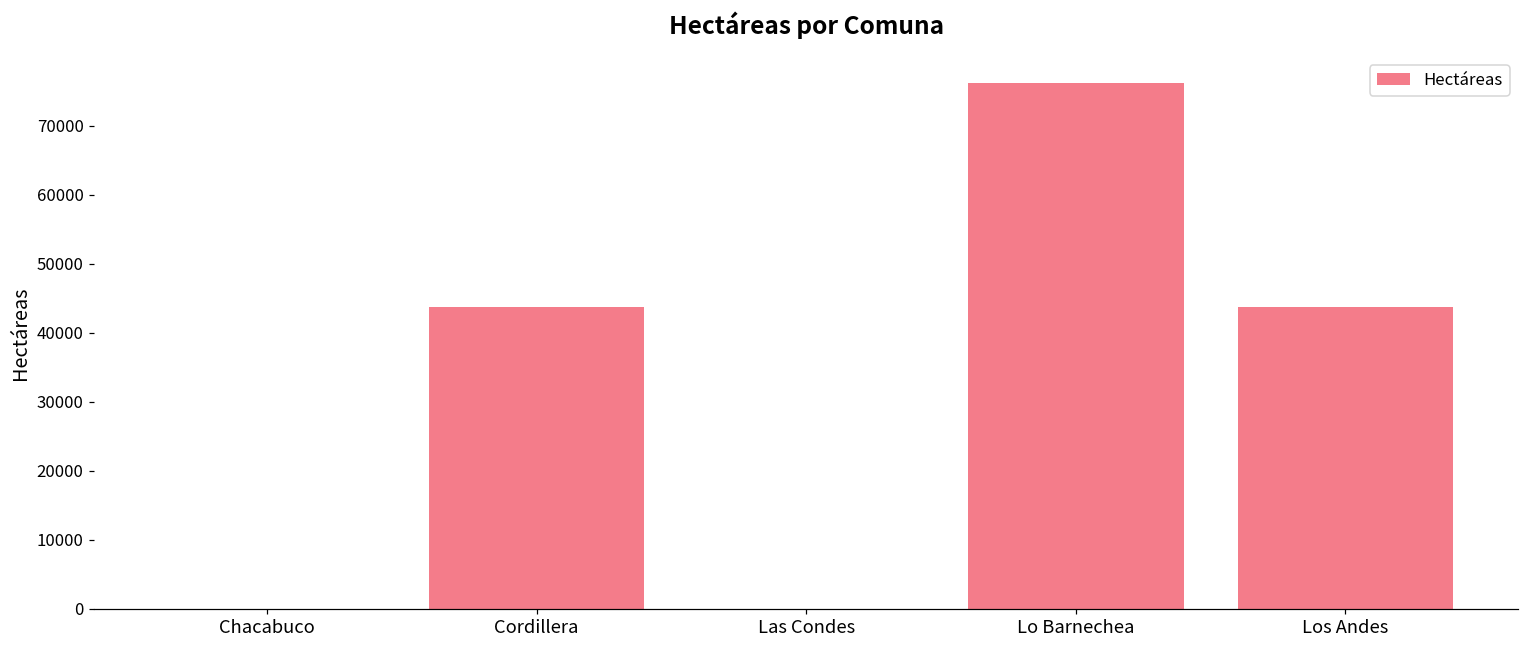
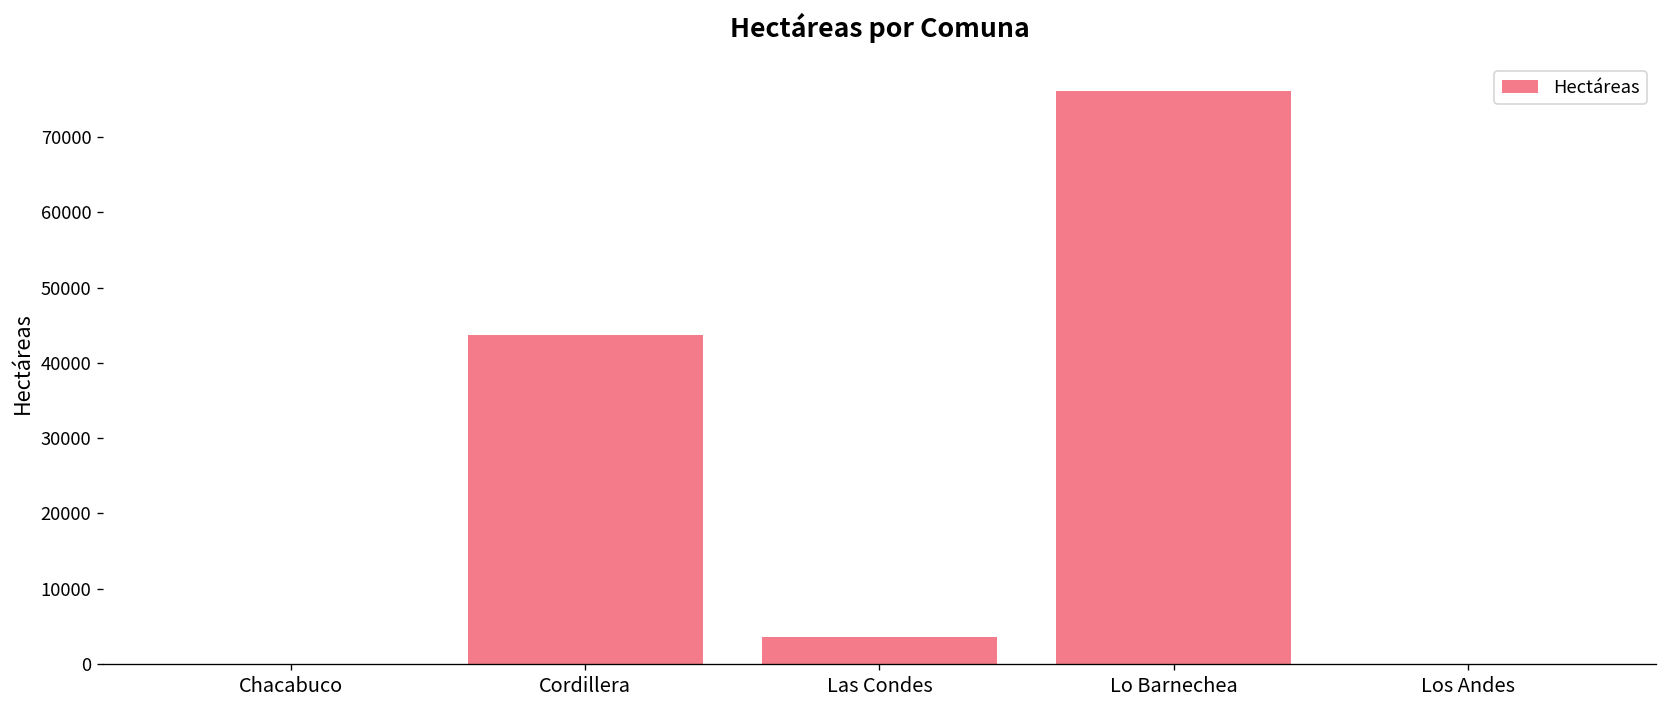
  {
    "Cordillera": 44000,
-   "Las Condes": 0,
+   "Las Condes": 4000,
    "Lo Barnechea": 76000,
-   "Los Andes": 44000
+   "Los Andes": 0
  }
